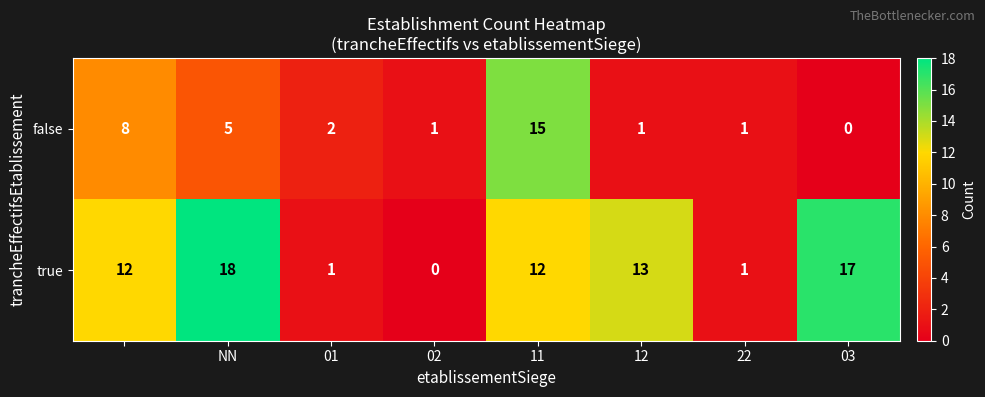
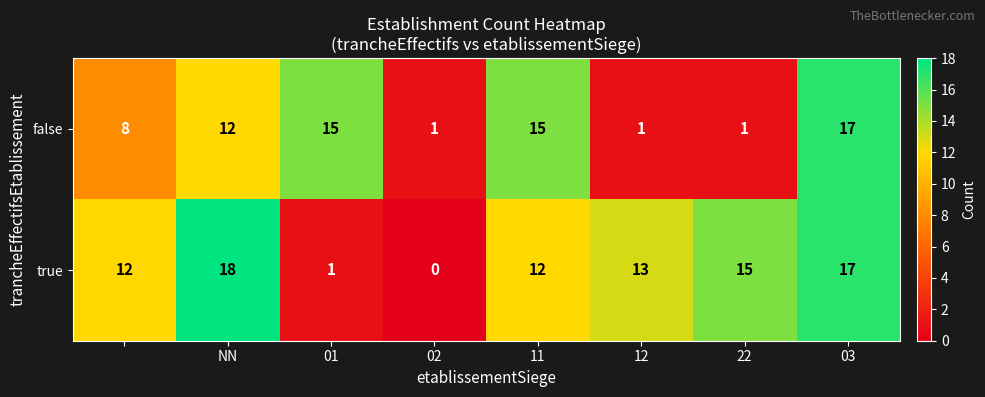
  {
    "false": {
-     "NN": 5,
-     "01": 2,
+     "NN": 12,
+     "01": 15,
      "02": 1,
      "11": 15,
      "12": 1,
      "22": 1,
-     "03": 0
+     "03": 17
    },
    "true": {
      "NN": 18,
      "01": 1,
      "02": 0,
      "11": 12,
      "12": 13,
-     "22": 1,
+     "22": 15,
      "03": 17
    }
  }
